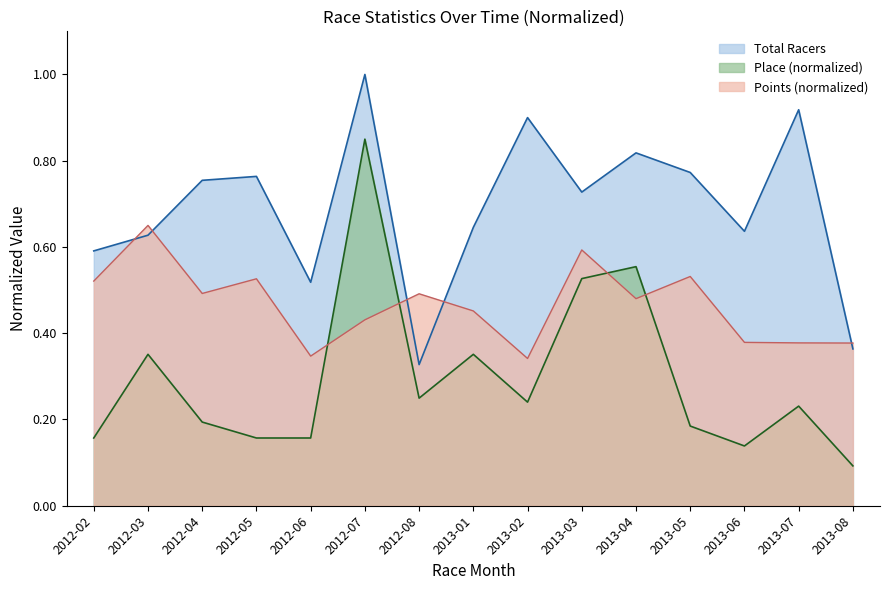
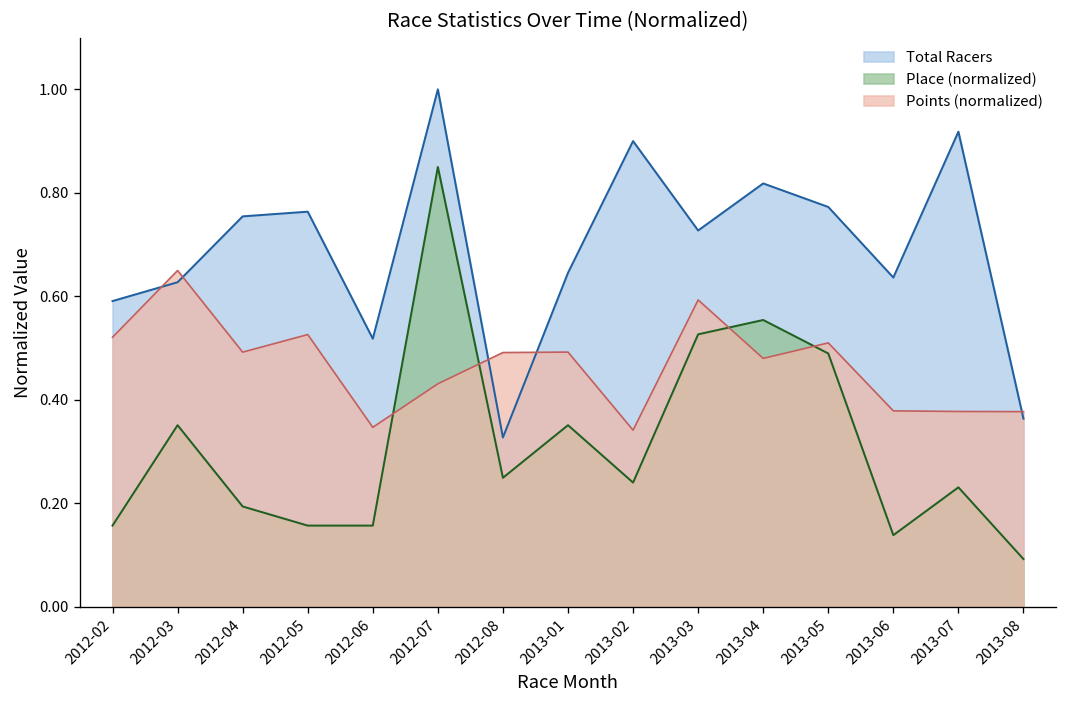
  {
    "Total Racers": {
      "2012-02": 0.59,
      "2012-03": 0.63,
      "2012-04": 0.75,
      "2012-05": 0.76,
      "2012-06": 0.52,
      "2012-07": 1.00,
      "2012-08": 0.33,
      "2013-01": 0.65,
      "2013-02": 0.90,
      "2013-03": 0.73,
      "2013-04": 0.82,
      "2013-05": 0.77,
      "2013-06": 0.64,
      "2013-07": 0.92,
      "2013-08": 0.36
    },
    "Place (normalized)": {
      "2012-02": 0.16,
      "2012-03": 0.35,
      "2012-04": 0.19,
      "2012-05": 0.16,
      "2012-06": 0.16,
      "2012-07": 0.85,
      "2012-08": 0.25,
      "2013-01": 0.35,
      "2013-02": 0.24,
      "2013-03": 0.53,
      "2013-04": 0.55,
-     "2013-05": 0.18,
+     "2013-05": 0.49,
      "2013-06": 0.14,
      "2013-07": 0.23,
      "2013-08": 0.09
    },
    "Points (normalized)": {
      "2012-02": 0.52,
      "2012-03": 0.65,
      "2012-04": 0.49,
      "2012-05": 0.53,
      "2012-06": 0.35,
      "2012-07": 0.43,
      "2012-08": 0.49,
-     "2013-01": 0.45,
+     "2013-01": 0.49,
      "2013-02": 0.34,
      "2013-03": 0.59,
      "2013-04": 0.48,
-     "2013-05": 0.53,
+     "2013-05": 0.51,
      "2013-06": 0.38,
      "2013-07": 0.38,
      "2013-08": 0.38
    }
  }
